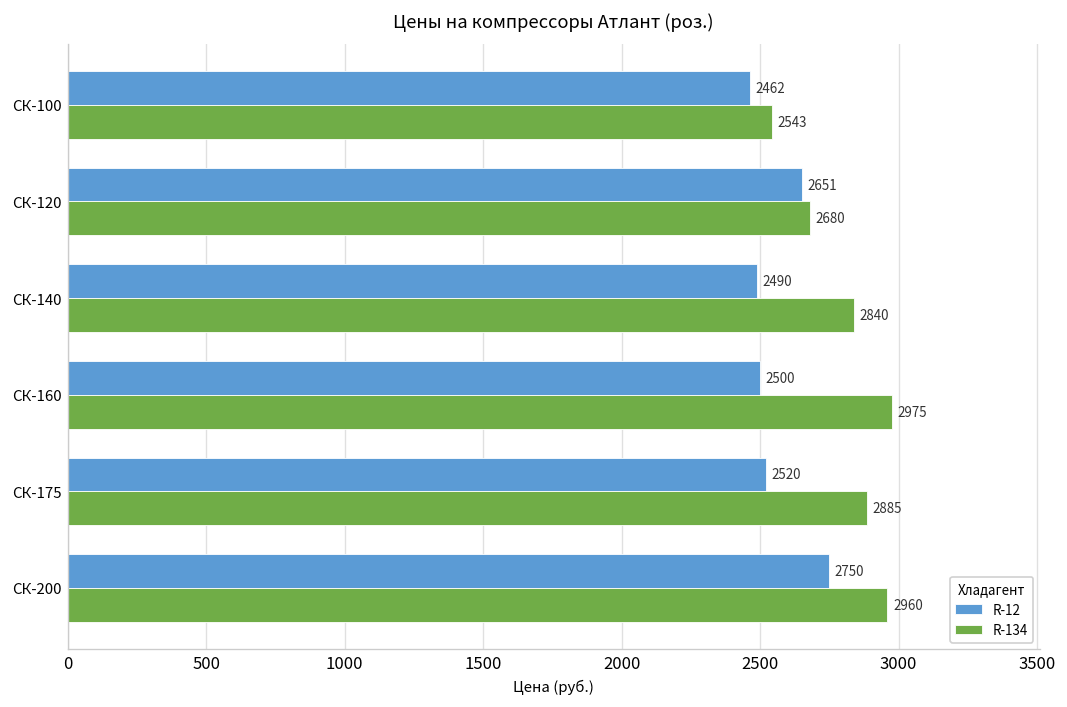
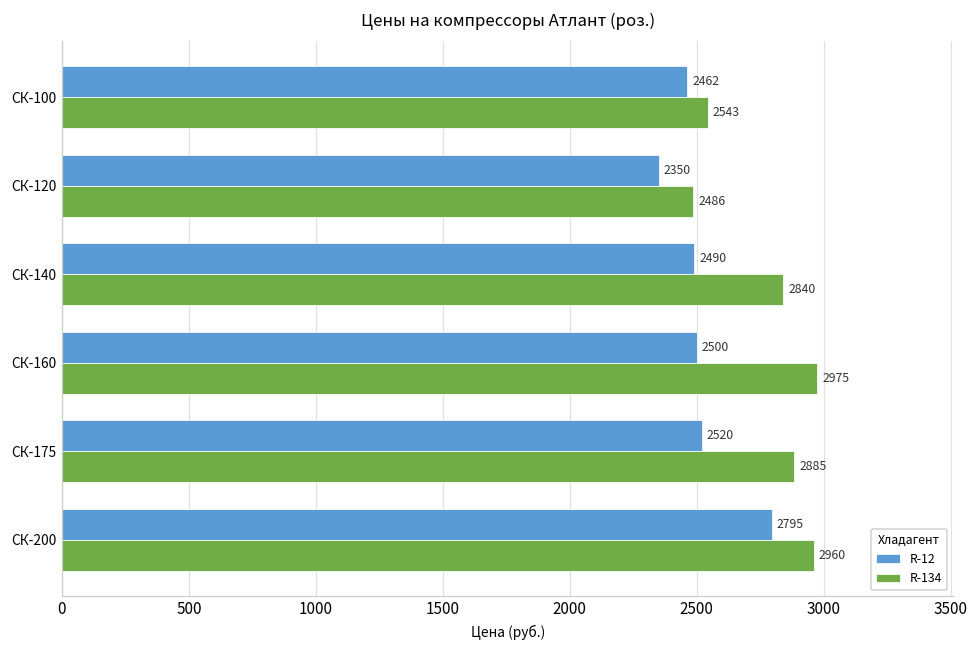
  {
    "R-12": {
      "СК-100": 2462,
-     "СК-120": 2651,
+     "СК-120": 2350,
      "СК-140": 2490,
      "СК-160": 2500,
      "СК-175": 2520,
-     "СК-200": 2750
+     "СК-200": 2795
    },
    "R-134": {
      "СК-100": 2543,
-     "СК-120": 2680,
+     "СК-120": 2486,
      "СК-140": 2840,
      "СК-160": 2975,
      "СК-175": 2885,
      "СК-200": 2960
    }
  }
